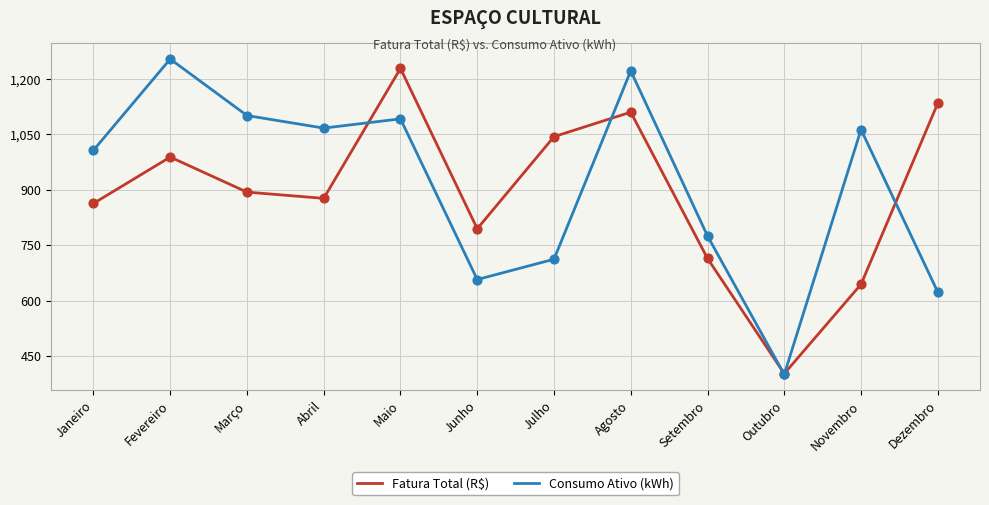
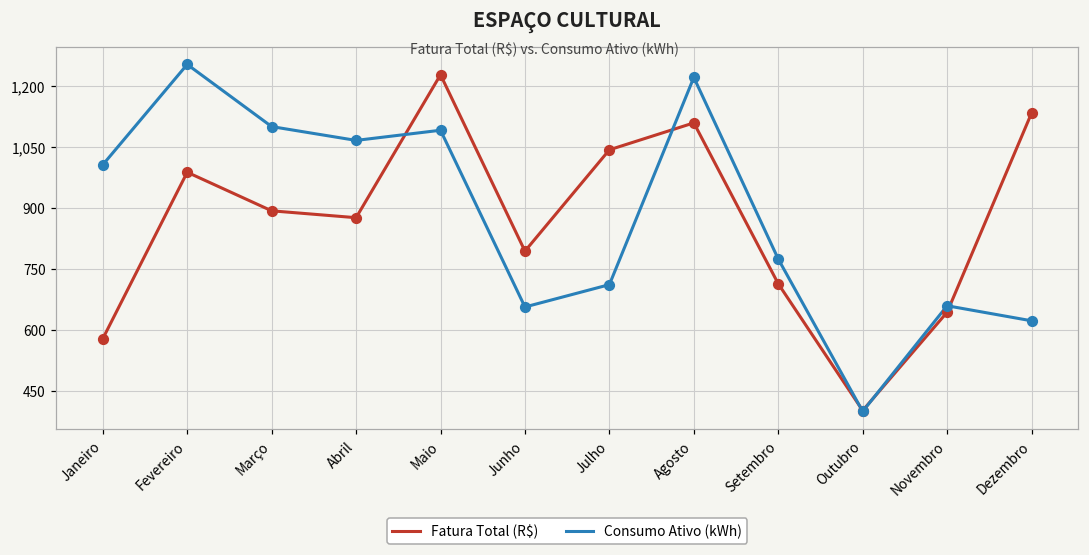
  {
    "Fatura Total (R$)": {
-     "Janeiro": "860",
+     "Janeiro": "580",
      "Fevereiro": "990",
      "Março": "890",
      "Abril": "880",
      "Maio": "1,230",
      "Junho": "790",
      "Julho": "1,040",
      "Agosto": "1,110",
      "Setembro": "710",
      "Novembro": "640",
      "Dezembro": "1,130"
    },
    "Consumo Ativo (kWh)": {
      "Janeiro": "1,010",
      "Fevereiro": "1,250",
      "Março": "1,100",
      "Abril": "1,070",
      "Maio": "1,090",
      "Junho": "660",
      "Julho": "710",
      "Agosto": "1,220",
      "Setembro": "780",
-     "Novembro": "1,060",
+     "Novembro": "660",
      "Dezembro": "620"
    }
  }
